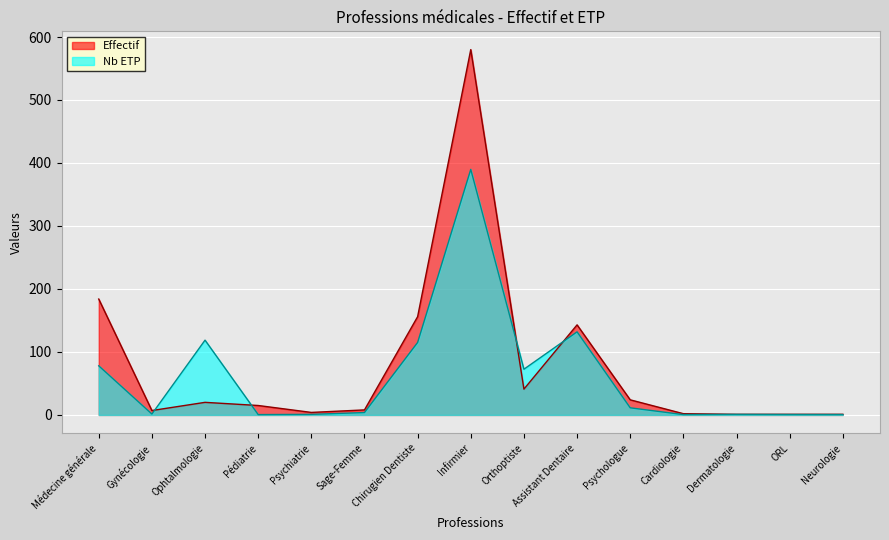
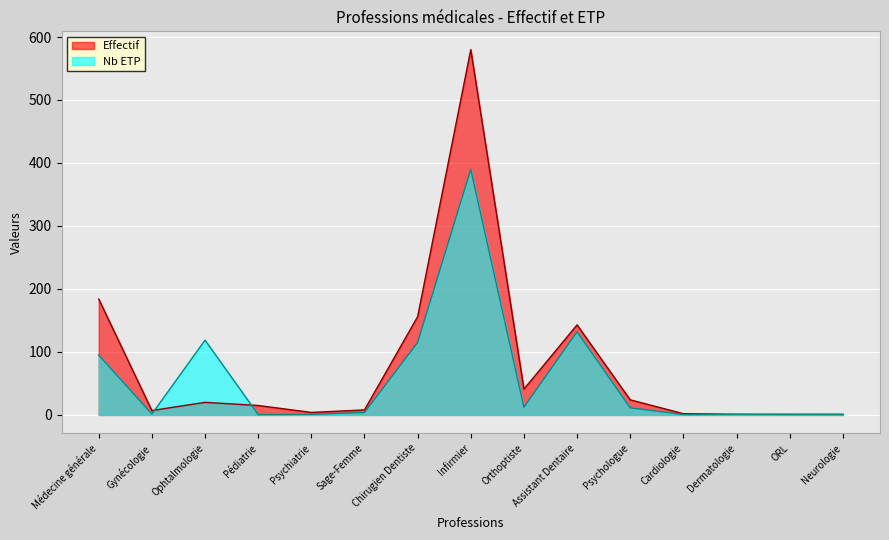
  {
    "Effectif": {
      "Médecine générale": 180,
      "Gynécologie": 10,
      "Ophtalmologie": 20,
      "Pédiatrie": 20,
      "Sage-Femme": 10,
      "Chirugien Dentiste": 160,
      "Infirmier": 580,
      "Orthoptiste": 40,
      "Assistant Dentaire": 140,
      "Psychologue": 20
    },
    "Nb ETP": {
-     "Médecine générale": 80,
+     "Médecine générale": 100,
      "Gynécologie": 0,
      "Ophtalmologie": 120,
      "Pédiatrie": 0,
      "Sage-Femme": 0,
      "Chirugien Dentiste": 120,
      "Infirmier": 390,
-     "Orthoptiste": 70,
+     "Orthoptiste": 10,
      "Assistant Dentaire": 130,
      "Psychologue": 10
    }
  }
